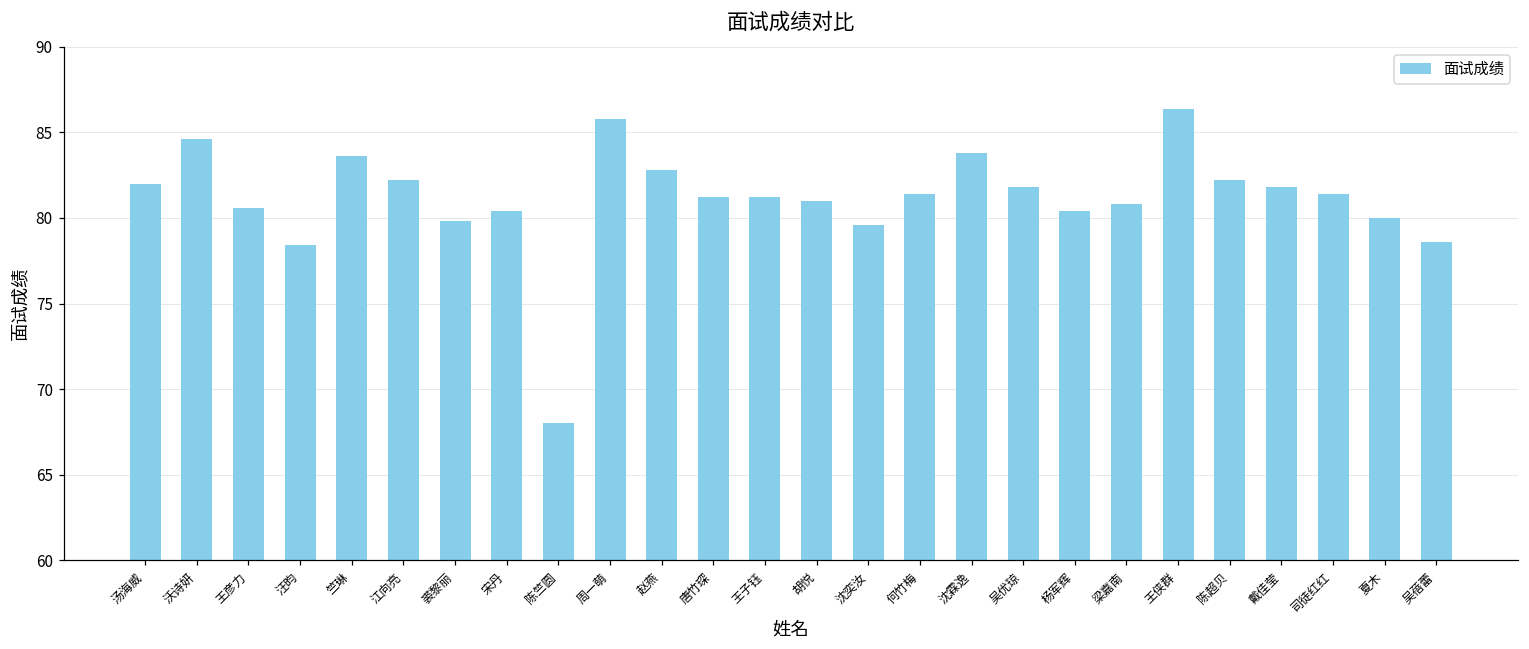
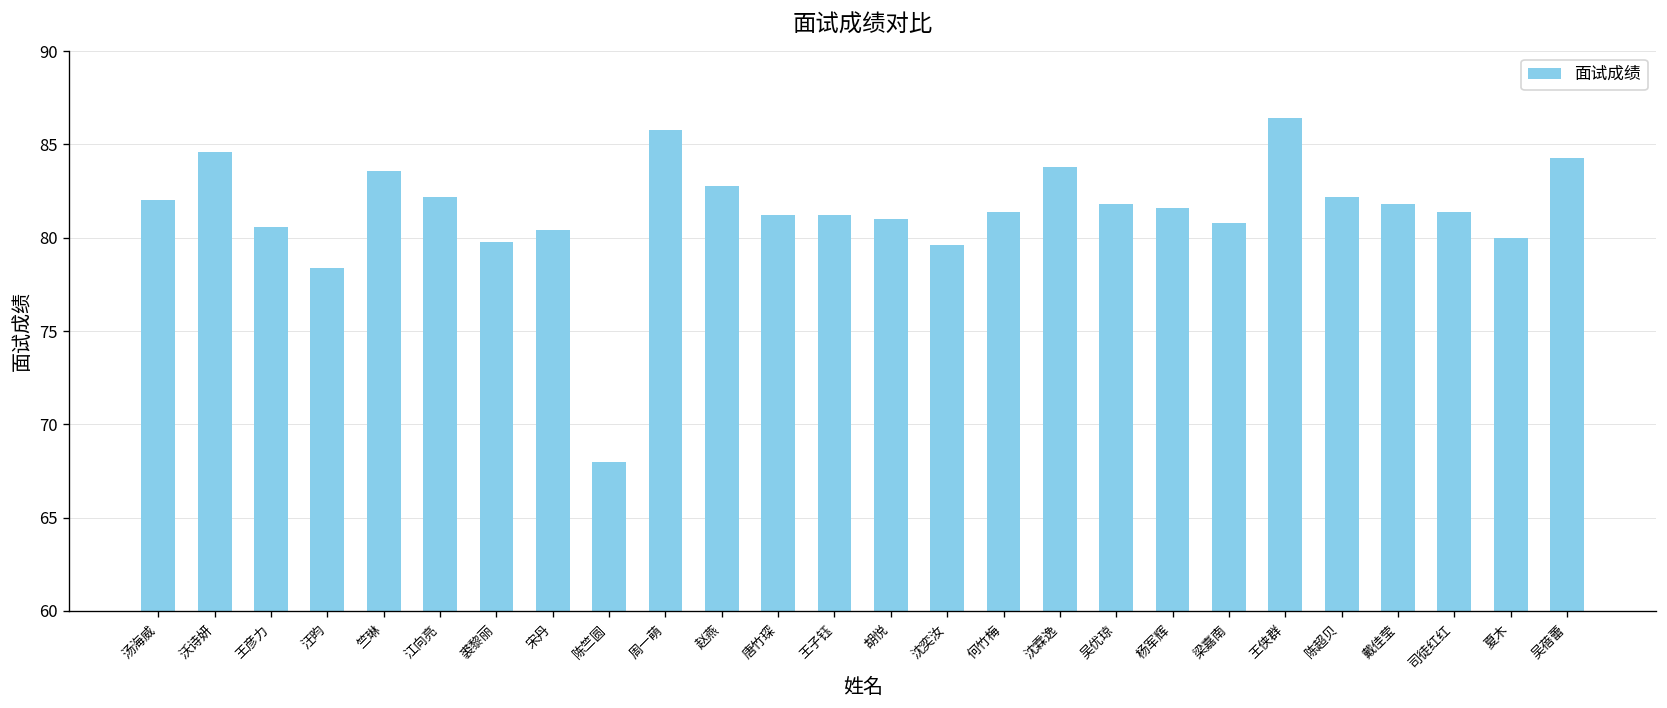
  {
    "汤海威": 82.0,
    "沃诗妍": 84.6,
    "王彦力": 80.6,
    "汪昀": 78.4,
    "竺琳": 83.6,
    "江向亮": 82.2,
    "裘黎丽": 79.8,
    "宋丹": 80.4,
    "陈竺圆": 68.0,
    "周一萌": 85.8,
    "赵燕": 82.8,
    "唐竹琛": 81.2,
    "王子钰": 81.2,
    "胡悦": 81.0,
    "沈奕汝": 79.6,
    "何竹梅": 81.4,
    "沈霖逸": 83.8,
    "吴优琼": 81.8,
-   "杨军辉": 80.4,
+   "杨军辉": 81.6,
    "梁嘉南": 80.8,
    "王侠群": 86.4,
    "陈超贝": 82.2,
    "戴佳莹": 81.8,
    "司徒红红": 81.4,
    "夏木": 80.0,
-   "吴蓓蕾": 78.6
+   "吴蓓蕾": 84.3
  }
